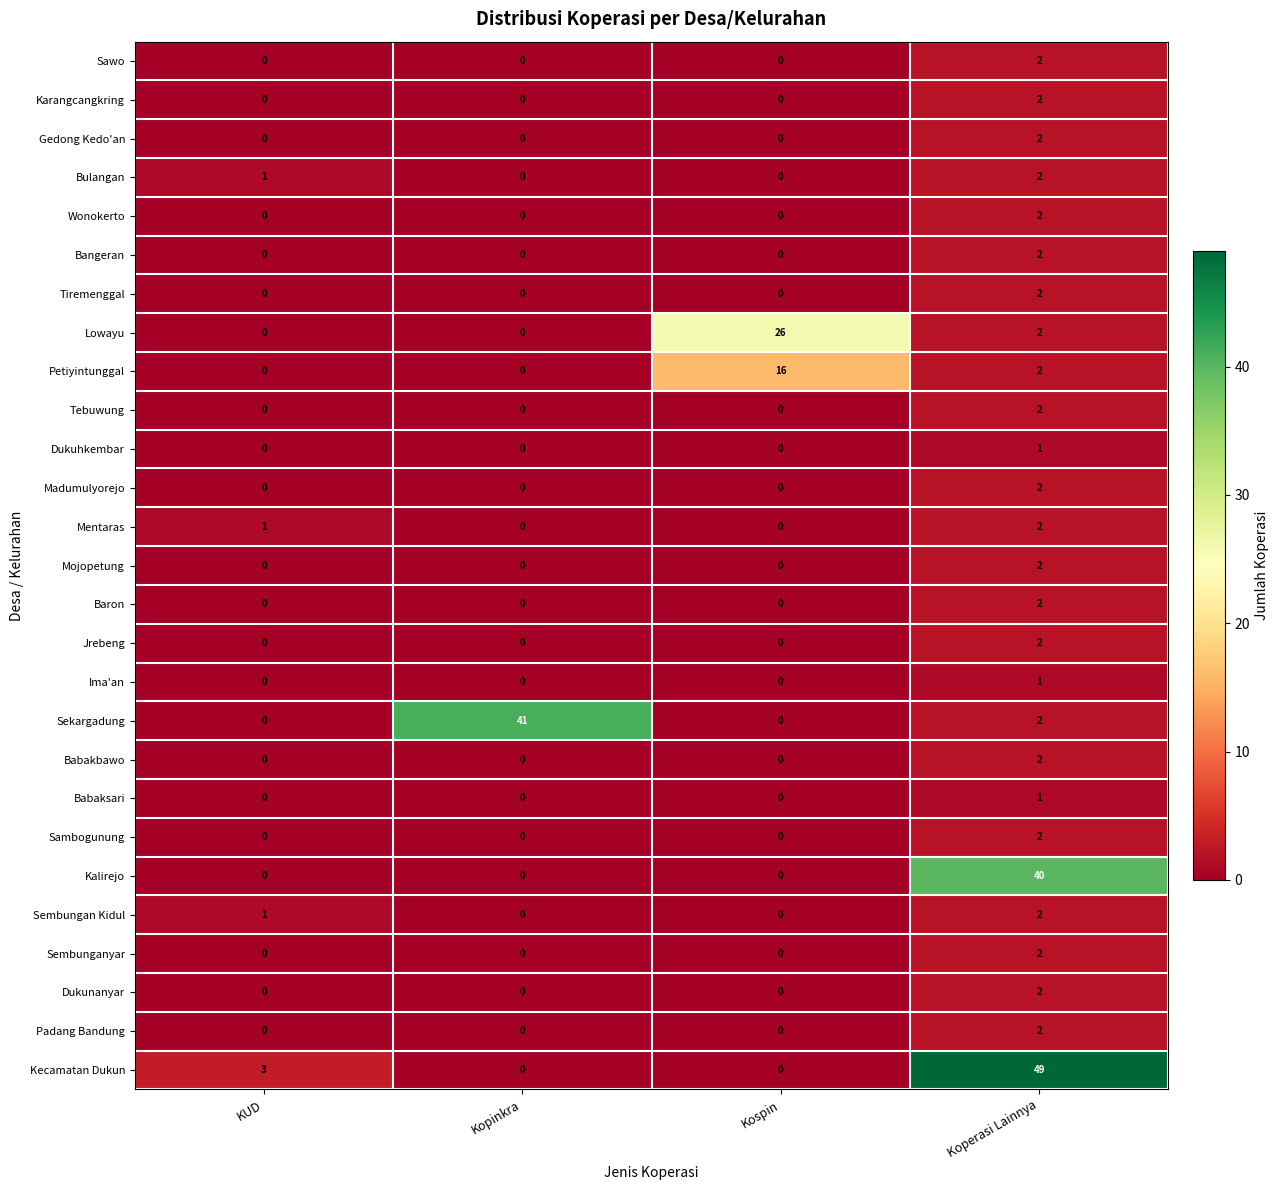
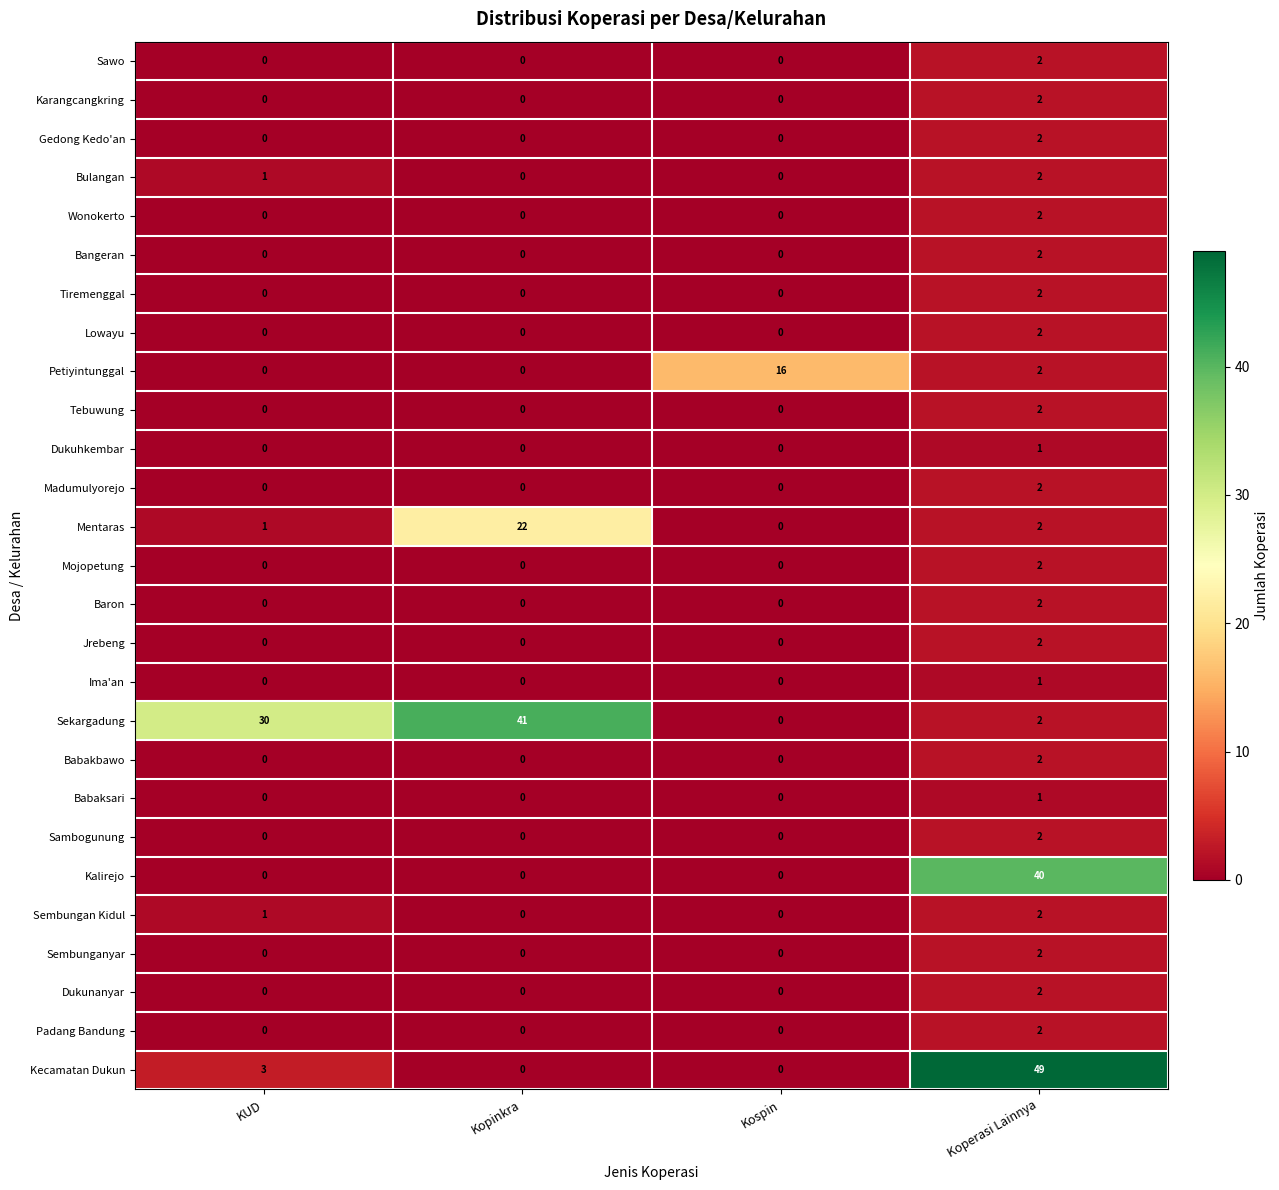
  {
    "Sawo": {
      "KUD": 0,
      "Kopinkra": 0,
      "Kospin": 0,
      "Koperasi Lainnya": 2
    },
    "Karangcangkring": {
      "KUD": 0,
      "Kopinkra": 0,
      "Kospin": 0,
      "Koperasi Lainnya": 2
    },
    "Gedong Kedo'an": {
      "KUD": 0,
      "Kopinkra": 0,
      "Kospin": 0,
      "Koperasi Lainnya": 2
    },
    "Bulangan": {
      "KUD": 1,
      "Kopinkra": 0,
      "Kospin": 0,
      "Koperasi Lainnya": 2
    },
    "Wonokerto": {
      "KUD": 0,
      "Kopinkra": 0,
      "Kospin": 0,
      "Koperasi Lainnya": 2
    },
    "Bangeran": {
      "KUD": 0,
      "Kopinkra": 0,
      "Kospin": 0,
      "Koperasi Lainnya": 2
    },
    "Tiremenggal": {
      "KUD": 0,
      "Kopinkra": 0,
      "Kospin": 0,
      "Koperasi Lainnya": 2
    },
    "Lowayu": {
      "KUD": 0,
      "Kopinkra": 0,
-     "Kospin": 26,
+     "Kospin": 0,
      "Koperasi Lainnya": 2
    },
    "Petiyintunggal": {
      "KUD": 0,
      "Kopinkra": 0,
      "Kospin": 16,
      "Koperasi Lainnya": 2
    },
    "Tebuwung": {
      "KUD": 0,
      "Kopinkra": 0,
      "Kospin": 0,
      "Koperasi Lainnya": 2
    },
    "Dukuhkembar": {
      "KUD": 0,
      "Kopinkra": 0,
      "Kospin": 0,
      "Koperasi Lainnya": 1
    },
    "Madumulyorejo": {
      "KUD": 0,
      "Kopinkra": 0,
      "Kospin": 0,
      "Koperasi Lainnya": 2
    },
    "Mentaras": {
      "KUD": 1,
-     "Kopinkra": 0,
+     "Kopinkra": 22,
      "Kospin": 0,
      "Koperasi Lainnya": 2
    },
    "Mojopetung": {
      "KUD": 0,
      "Kopinkra": 0,
      "Kospin": 0,
      "Koperasi Lainnya": 2
    },
    "Baron": {
      "KUD": 0,
      "Kopinkra": 0,
      "Kospin": 0,
      "Koperasi Lainnya": 2
    },
    "Jrebeng": {
      "KUD": 0,
      "Kopinkra": 0,
      "Kospin": 0,
      "Koperasi Lainnya": 2
    },
    "Ima'an": {
      "KUD": 0,
      "Kopinkra": 0,
      "Kospin": 0,
      "Koperasi Lainnya": 1
    },
    "Sekargadung": {
-     "KUD": 0,
+     "KUD": 30,
      "Kopinkra": 41,
      "Kospin": 0,
      "Koperasi Lainnya": 2
    },
    "Babakbawo": {
      "KUD": 0,
      "Kopinkra": 0,
      "Kospin": 0,
      "Koperasi Lainnya": 2
    },
    "Babaksari": {
      "KUD": 0,
      "Kopinkra": 0,
      "Kospin": 0,
      "Koperasi Lainnya": 1
    },
    "Sambogunung": {
      "KUD": 0,
      "Kopinkra": 0,
      "Kospin": 0,
      "Koperasi Lainnya": 2
    },
    "Kalirejo": {
      "KUD": 0,
      "Kopinkra": 0,
      "Kospin": 0,
      "Koperasi Lainnya": 40
    },
    "Sembungan Kidul": {
      "KUD": 1,
      "Kopinkra": 0,
      "Kospin": 0,
      "Koperasi Lainnya": 2
    },
    "Sembunganyar": {
      "KUD": 0,
      "Kopinkra": 0,
      "Kospin": 0,
      "Koperasi Lainnya": 2
    },
    "Dukunanyar": {
      "KUD": 0,
      "Kopinkra": 0,
      "Kospin": 0,
      "Koperasi Lainnya": 2
    },
    "Padang Bandung": {
      "KUD": 0,
      "Kopinkra": 0,
      "Kospin": 0,
      "Koperasi Lainnya": 2
    },
    "Kecamatan Dukun": {
      "KUD": 3,
      "Kopinkra": 0,
      "Kospin": 0,
      "Koperasi Lainnya": 49
    }
  }
